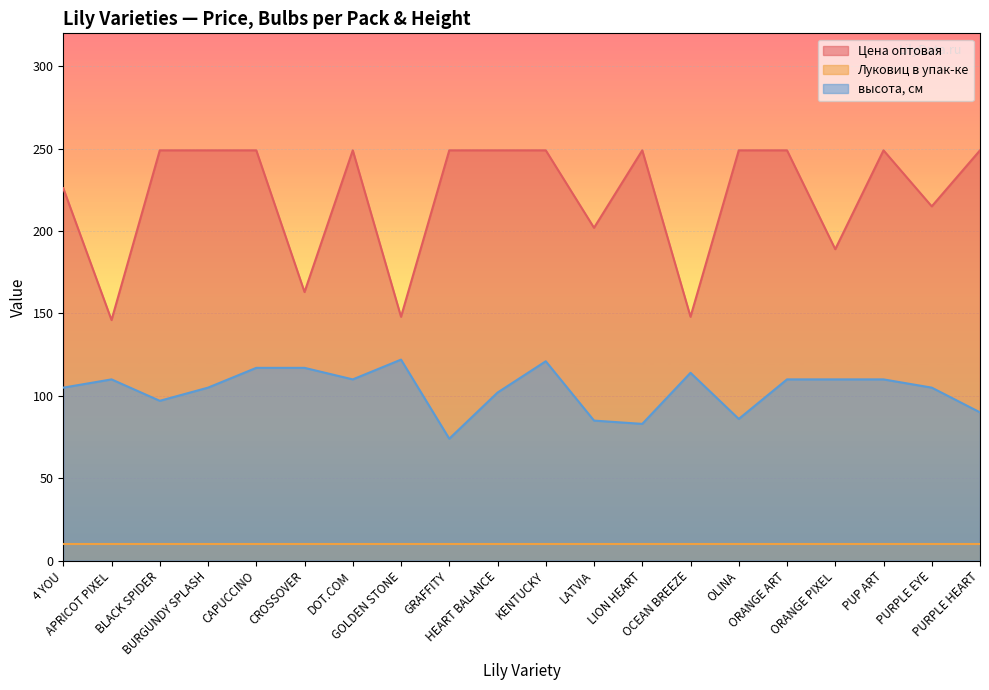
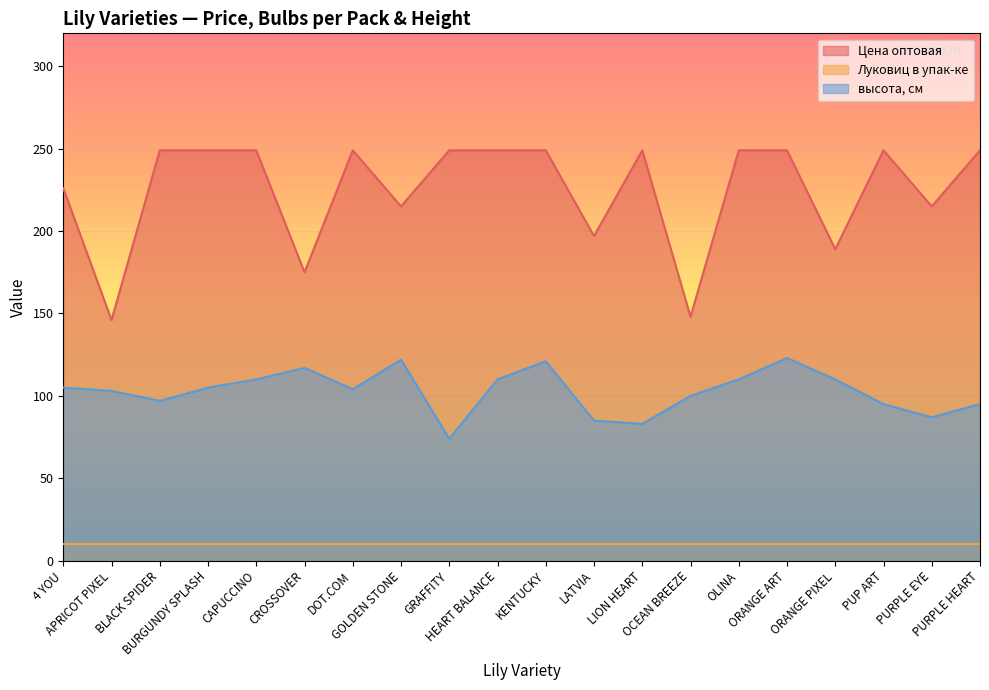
  {
    "Цена оптовая": {
      "4 YOU": 226,
      "APRICOT PIXEL": 146,
      "BLACK SPIDER": 249,
      "BURGUNDY SPLASH": 249,
      "CAPUCCINO": 249,
-     "CROSSOVER": 163,
+     "CROSSOVER": 175,
      "DOT.COM": 249,
-     "GOLDEN STONE": 148,
+     "GOLDEN STONE": 215,
      "GRAFFITY": 249,
      "HEART BALANCE": 249,
      "KENTUCKY": 249,
-     "LATVIA": 202,
+     "LATVIA": 197,
      "LION HEART": 249,
      "OCEAN BREEZE": 148,
      "OLINA": 249,
      "ORANGE ART": 249,
      "ORANGE PIXEL": 189,
      "PUP ART": 249,
      "PURPLE EYE": 215,
      "PURPLE HEART": 249
    },
    "Луковиц в упак-ке": {
      "4 YOU": 10,
      "APRICOT PIXEL": 10,
      "BLACK SPIDER": 10,
      "BURGUNDY SPLASH": 10,
      "CAPUCCINO": 10,
      "CROSSOVER": 10,
      "DOT.COM": 10,
      "GOLDEN STONE": 10,
      "GRAFFITY": 10,
      "HEART BALANCE": 10,
      "KENTUCKY": 10,
      "LATVIA": 10,
      "LION HEART": 10,
      "OCEAN BREEZE": 10,
      "OLINA": 10,
      "ORANGE ART": 10,
      "ORANGE PIXEL": 10,
      "PUP ART": 10,
      "PURPLE EYE": 10,
      "PURPLE HEART": 10
    },
    "высота, см": {
      "4 YOU": 105,
-     "APRICOT PIXEL": 110,
+     "APRICOT PIXEL": 103,
      "BLACK SPIDER": 97,
      "BURGUNDY SPLASH": 105,
-     "CAPUCCINO": 117,
+     "CAPUCCINO": 110,
      "CROSSOVER": 117,
-     "DOT.COM": 110,
+     "DOT.COM": 104,
      "GOLDEN STONE": 122,
      "GRAFFITY": 74,
-     "HEART BALANCE": 102,
+     "HEART BALANCE": 110,
      "KENTUCKY": 121,
      "LATVIA": 85,
      "LION HEART": 83,
-     "OCEAN BREEZE": 114,
-     "OLINA": 86,
-     "ORANGE ART": 110,
+     "OCEAN BREEZE": 100,
+     "OLINA": 110,
+     "ORANGE ART": 123,
      "ORANGE PIXEL": 110,
-     "PUP ART": 110,
-     "PURPLE EYE": 105,
-     "PURPLE HEART": 90
+     "PUP ART": 95,
+     "PURPLE EYE": 87,
+     "PURPLE HEART": 95
    }
  }
